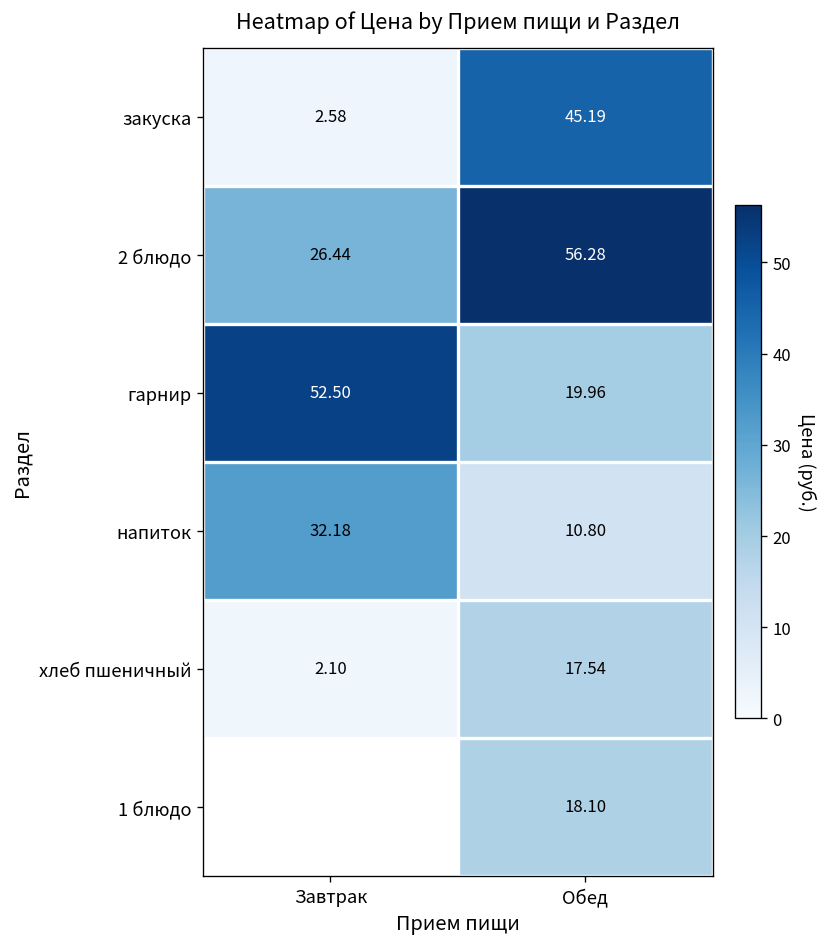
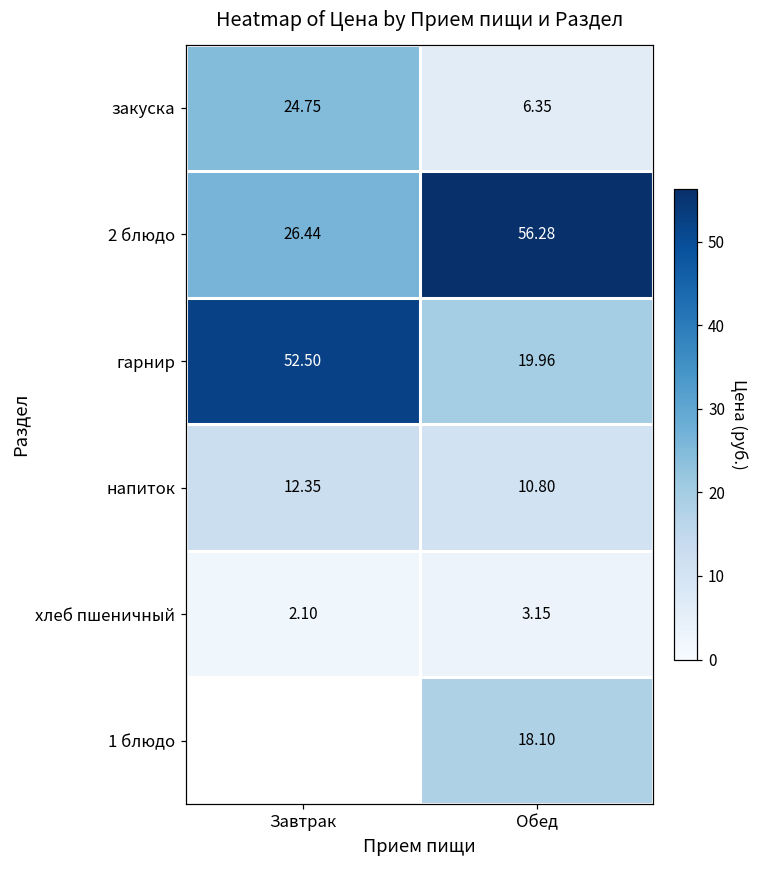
  {
    "закуска": {
-     "Завтрак": 2.58,
-     "Обед": 45.19
+     "Завтрак": 24.75,
+     "Обед": 6.35
    },
    "2 блюдо": {
      "Завтрак": 26.44,
      "Обед": 56.28
    },
    "гарнир": {
      "Завтрак": 52.50,
      "Обед": 19.96
    },
    "напиток": {
-     "Завтрак": 32.18,
+     "Завтрак": 12.35,
      "Обед": 10.80
    },
    "хлеб пшеничный": {
      "Завтрак": 2.10,
-     "Обед": 17.54
+     "Обед": 3.15
    },
    "1 блюдо": {
      "Обед": 18.10
    }
  }
